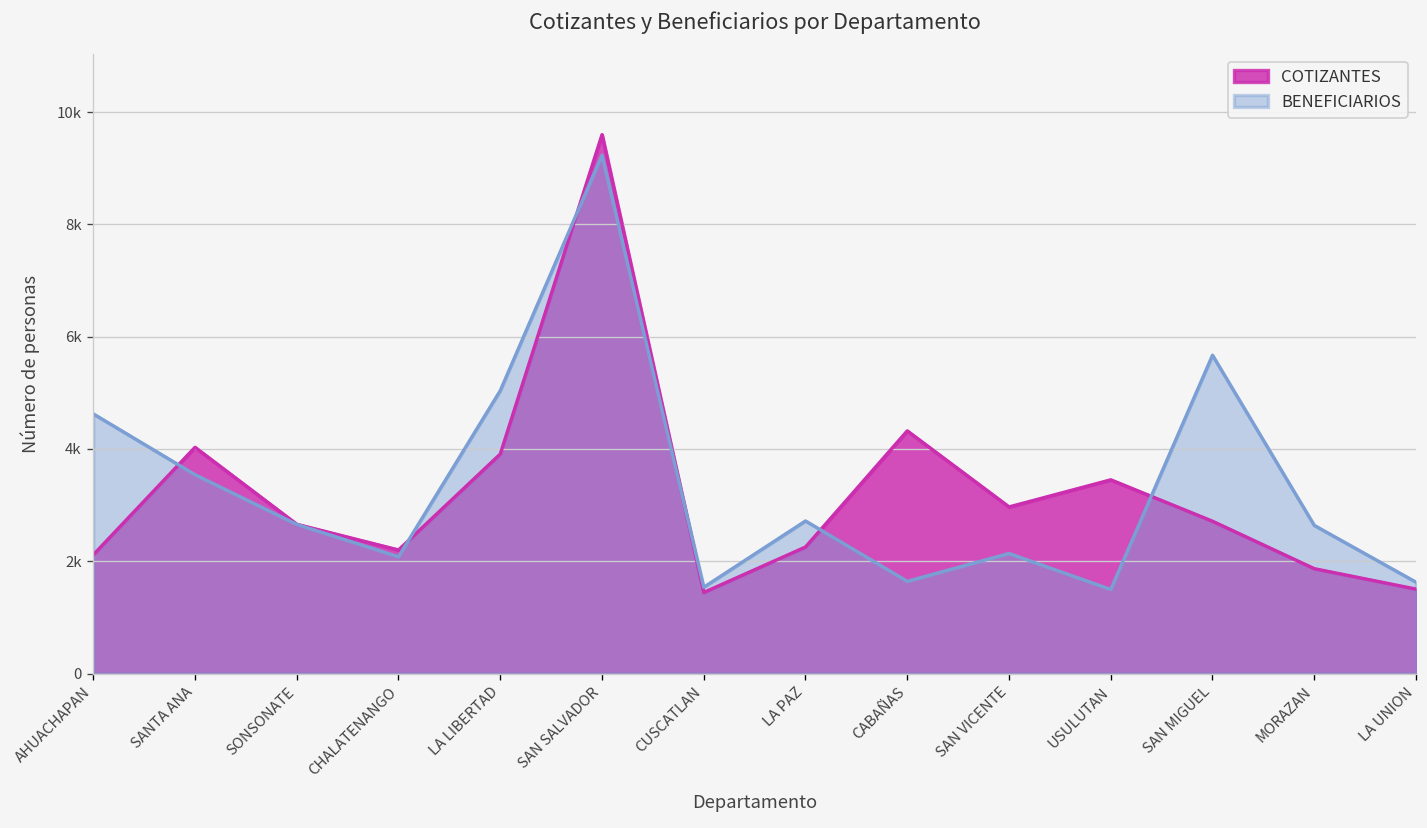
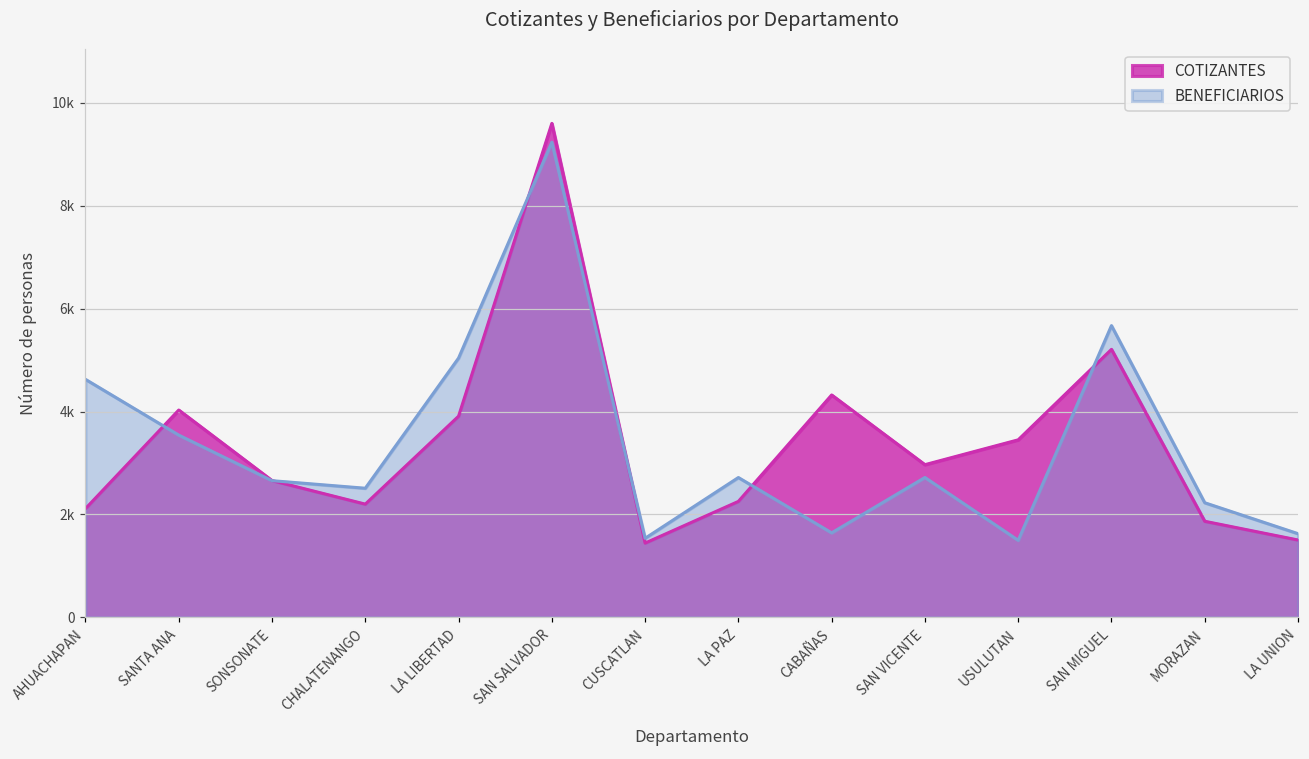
  {
    "COTIZANTES": {
      "AHUACHAPAN": 2100,
      "SANTA ANA": 4000,
      "CHALATENANGO": 2200,
      "LA LIBERTAD": 3900,
      "SAN SALVADOR": 9600,
      "CUSCATLAN": 1400,
      "LA PAZ": 2300,
      "CABAÑAS": 4300,
      "SAN VICENTE": 3000,
      "USULUTAN": 3500,
-     "SAN MIGUEL": 2700,
+     "SAN MIGUEL": 5200,
      "MORAZAN": 1900,
      "LA UNION": 1500
    },
    "BENEFICIARIOS": {
      "AHUACHAPAN": 4600,
      "SANTA ANA": 3500,
-     "CHALATENANGO": 2100,
+     "CHALATENANGO": 2500,
      "LA LIBERTAD": 5000,
      "SAN SALVADOR": 9200,
      "CUSCATLAN": 1500,
      "LA PAZ": 2700,
      "CABAÑAS": 1600,
-     "SAN VICENTE": 2100,
+     "SAN VICENTE": 2700,
      "USULUTAN": 1500,
      "SAN MIGUEL": 5700,
-     "MORAZAN": 2600,
+     "MORAZAN": 2200,
      "LA UNION": 1600
    }
  }
